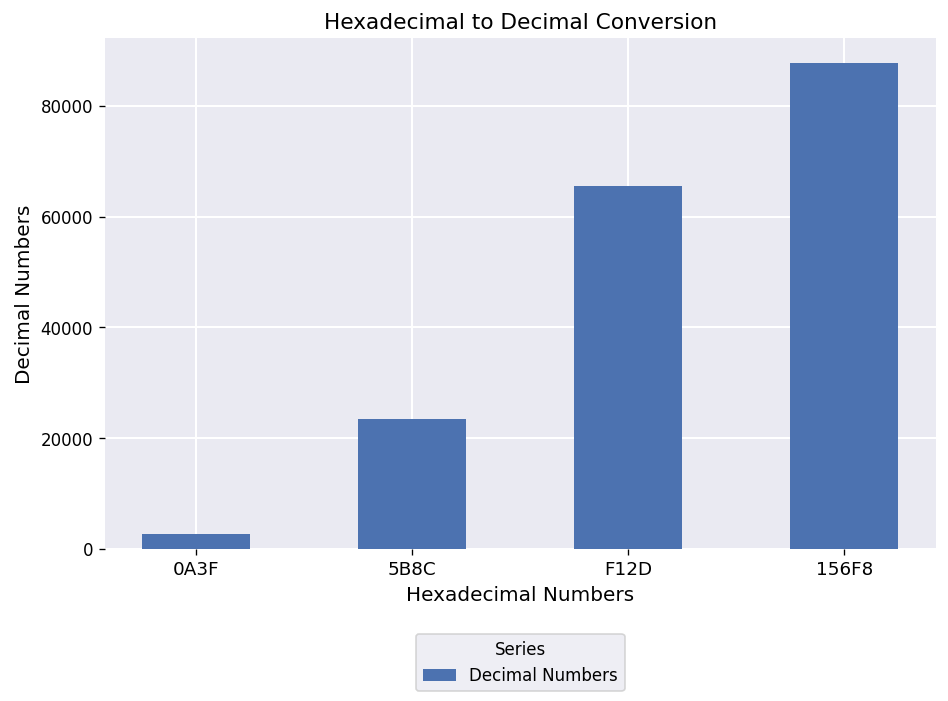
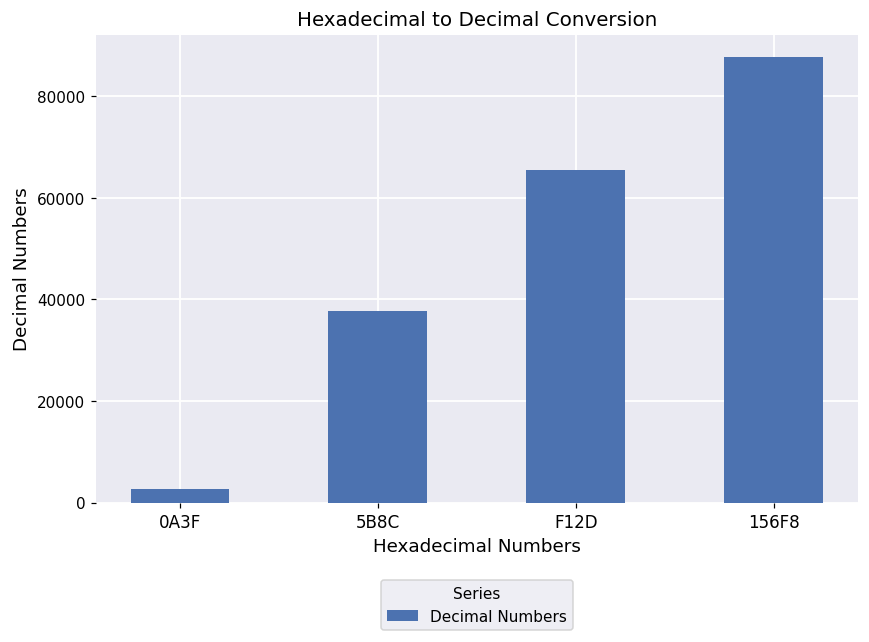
  {
    "0A3F": 3000,
-   "5B8C": 23000,
+   "5B8C": 38000,
    "F12D": 66000,
    "156F8": 88000
  }
